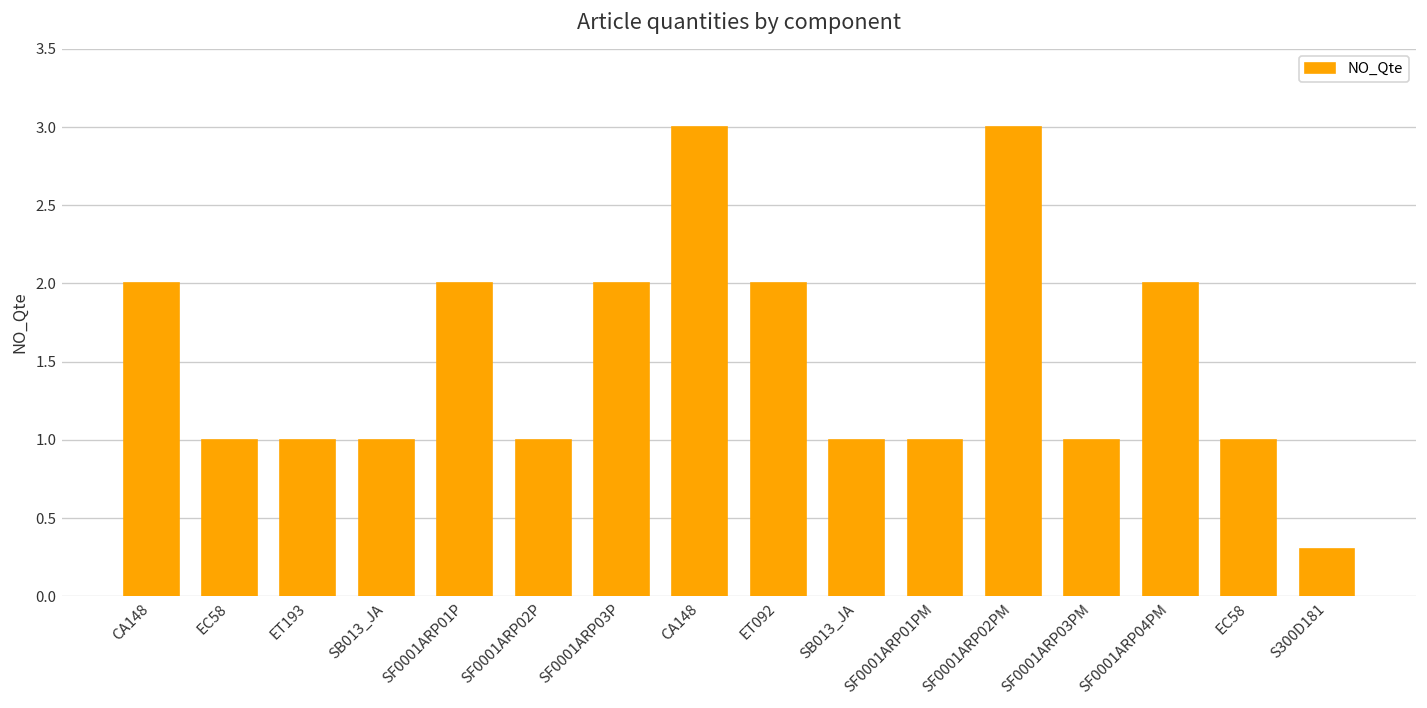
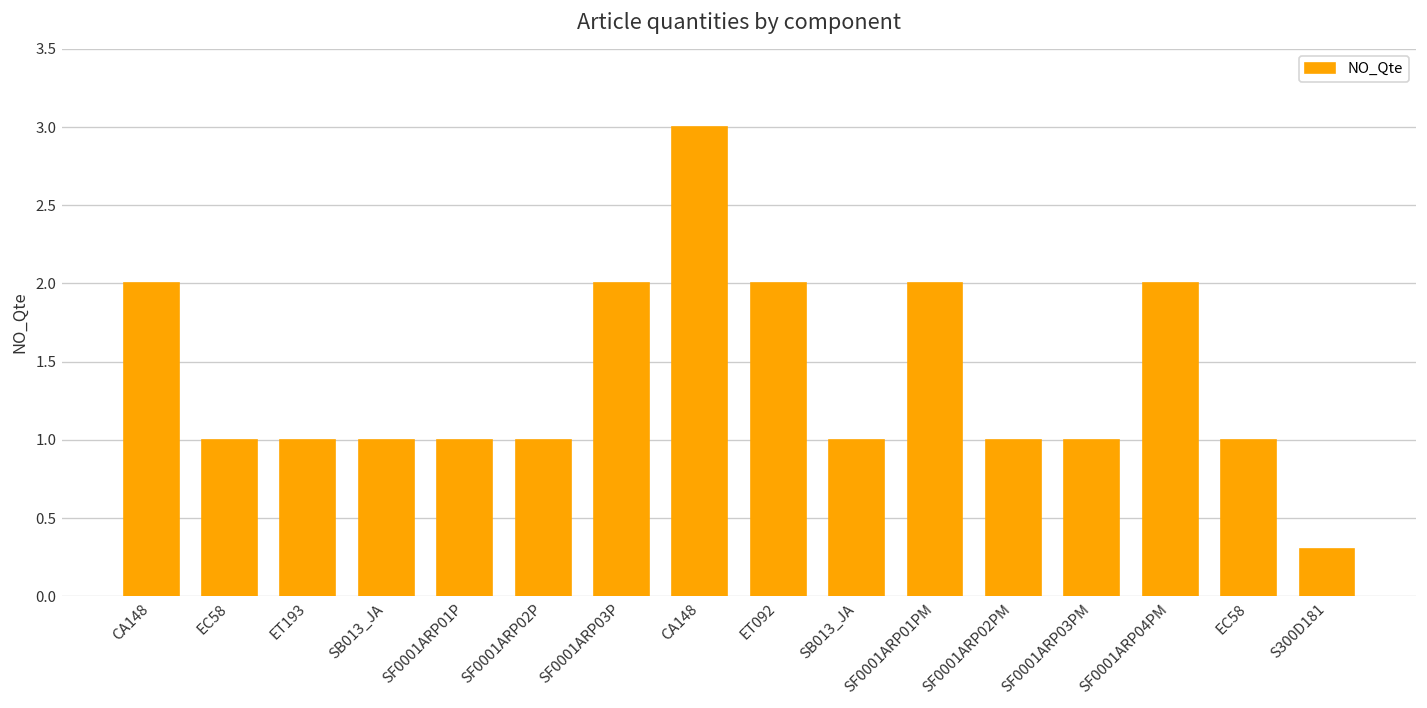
  {
    "ET193": 1,
-   "SF0001ARP01P": 2,
+   "SF0001ARP01P": 1,
    "SF0001ARP02P": 1,
    "SF0001ARP03P": 2,
    "ET092": 2,
-   "SF0001ARP01PM": 1,
-   "SF0001ARP02PM": 3,
+   "SF0001ARP01PM": 2,
+   "SF0001ARP02PM": 1,
    "SF0001ARP03PM": 1,
    "SF0001ARP04PM": 2,
    "S300D181": 0.30
  }
